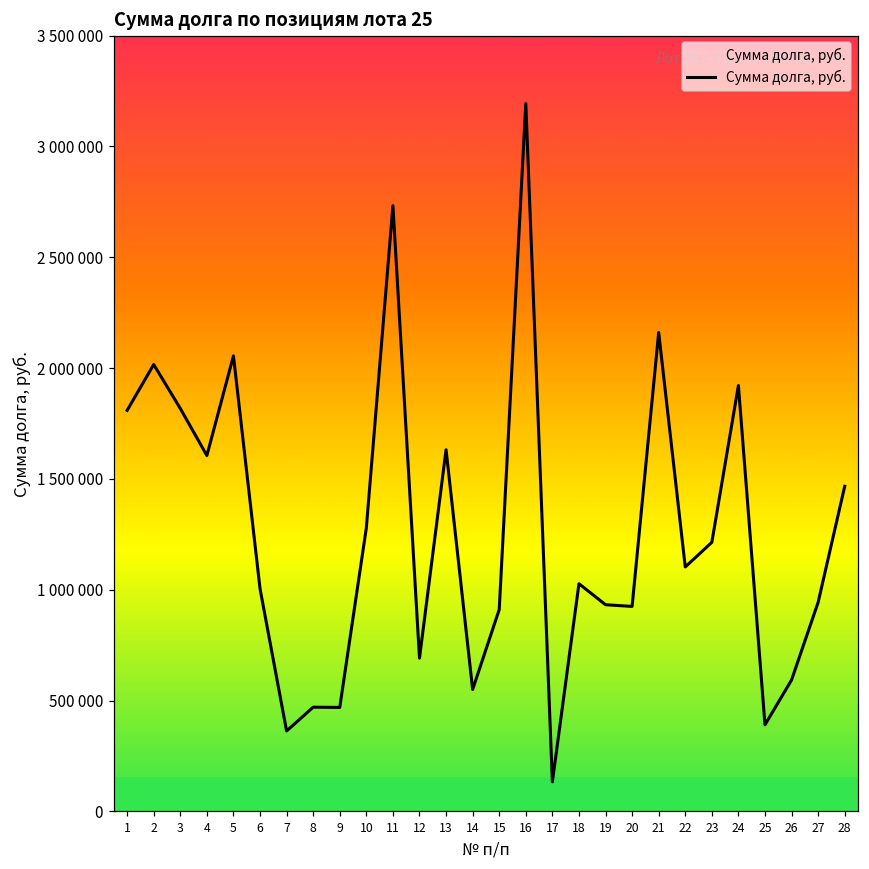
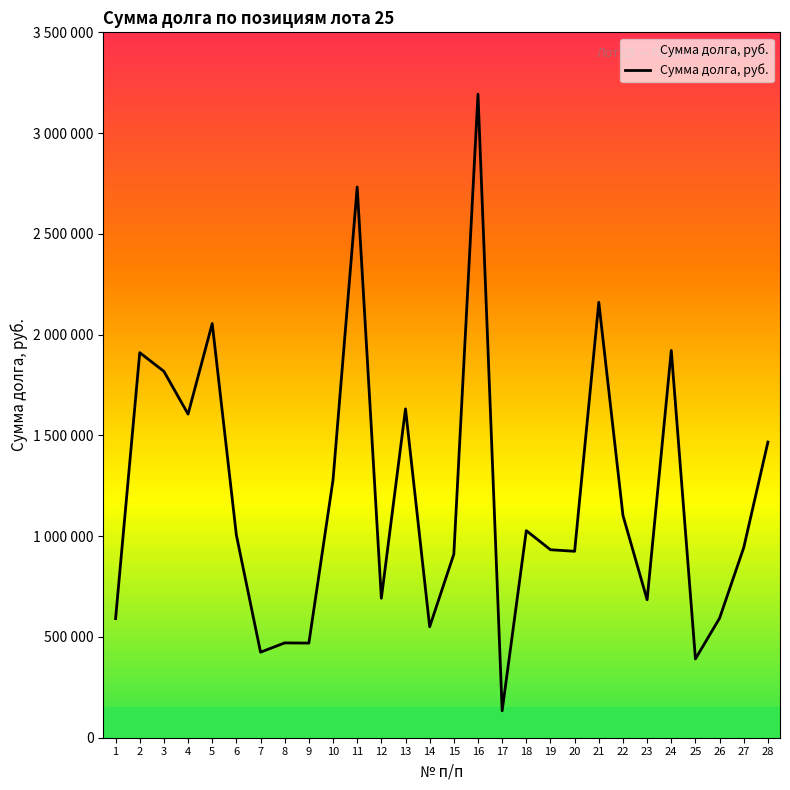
  {
-   "1": 1810000,
-   "2": 2020000,
+   "1": 590000,
+   "2": 1910000,
    "3": 1820000,
    "4": 1610000,
    "5": 2060000,
    "6": 1010000,
-   "7": 360000,
+   "7": 420000,
    "8": 470000,
    "9": 470000,
    "10": 1280000,
    "11": 2730000,
    "12": 690000,
    "13": 1630000,
    "14": 550000,
    "15": 910000,
    "16": 3190000,
    "18": 1030000,
    "19": 930000,
    "20": 930000,
    "21": 2160000,
    "22": 1100000,
-   "23": 1210000,
+   "23": 680000,
    "24": 1920000,
    "25": 390000,
    "26": 590000,
    "27": 940000,
    "28": 1470000
  }
